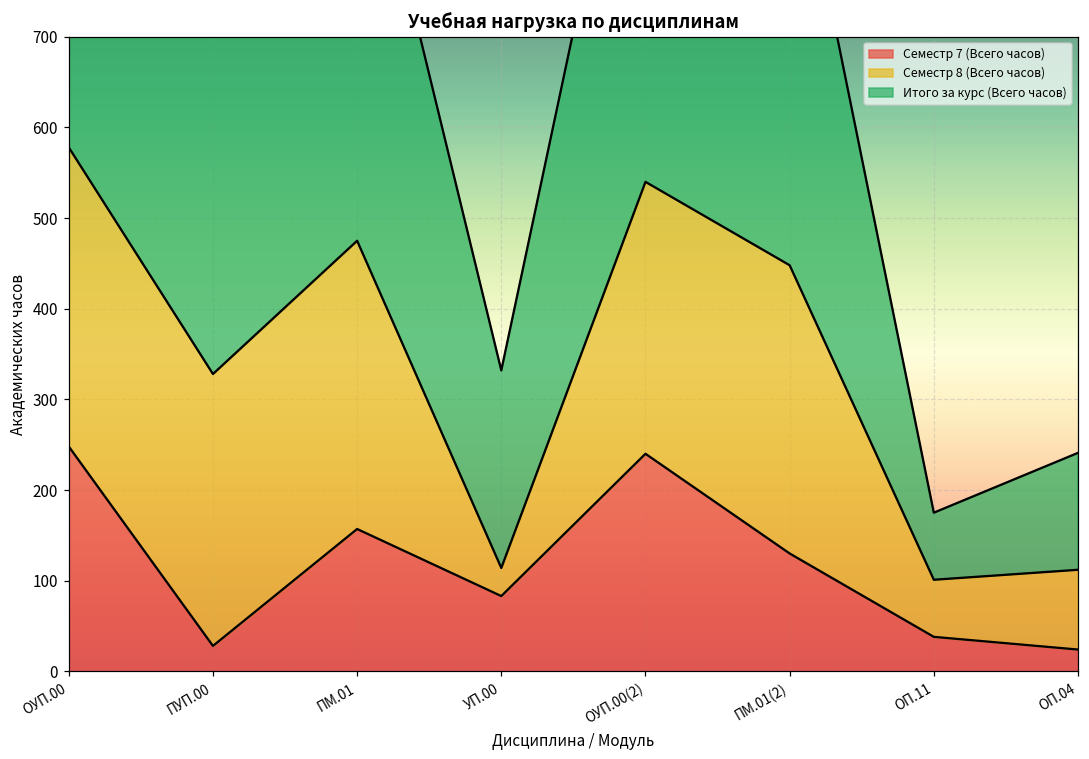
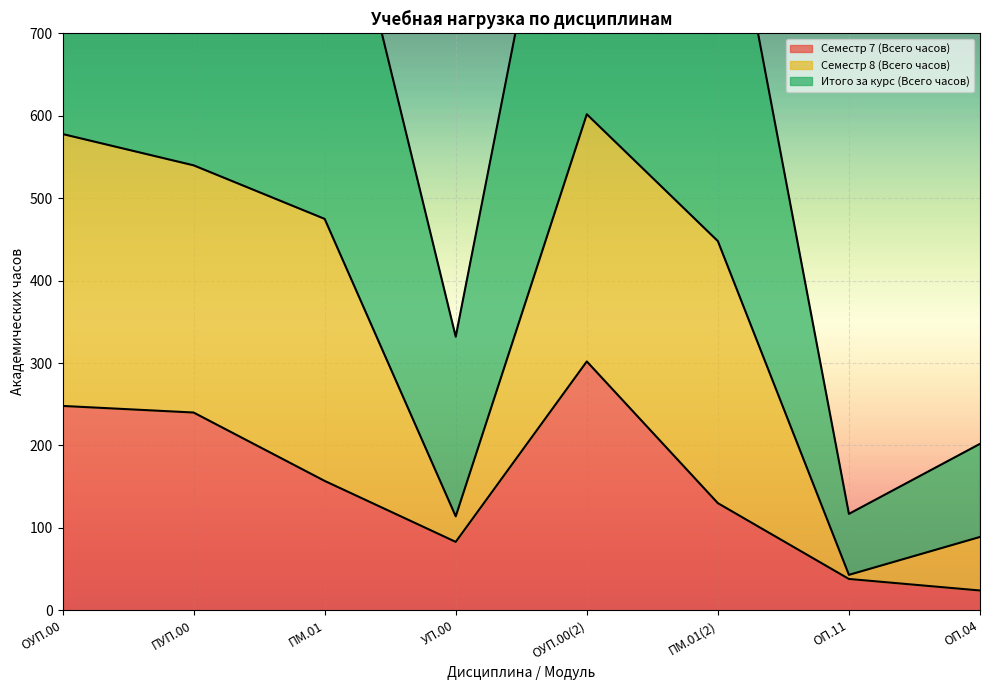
  {
    "Семестр 7 (Всего часов)": {
      "ОУП.00": 250,
-     "ПУП.00": 30,
+     "ПУП.00": 240,
      "ПМ.01": 160,
      "УП.00": 80,
-     "ОУП.00(2)": 240,
+     "ОУП.00(2)": 300,
      "ПМ.01(2)": 130,
      "ОП.11": 40,
      "ОП.04": 20
    },
    "Семестр 8 (Всего часов)": {
      "ОУП.00": 330,
      "ПУП.00": 300,
      "ПМ.01": 320,
      "УП.00": 30,
      "ОУП.00(2)": 300,
      "ПМ.01(2)": 320,
-     "ОП.11": 60,
-     "ОП.04": 90
+     "ОП.11": 10,
+     "ОП.04": 70
    },
    "Итого за курс (Всего часов)": {
      "УП.00": 220,
      "ОП.11": 70,
-     "ОП.04": 130
+     "ОП.04": 110
    }
  }
